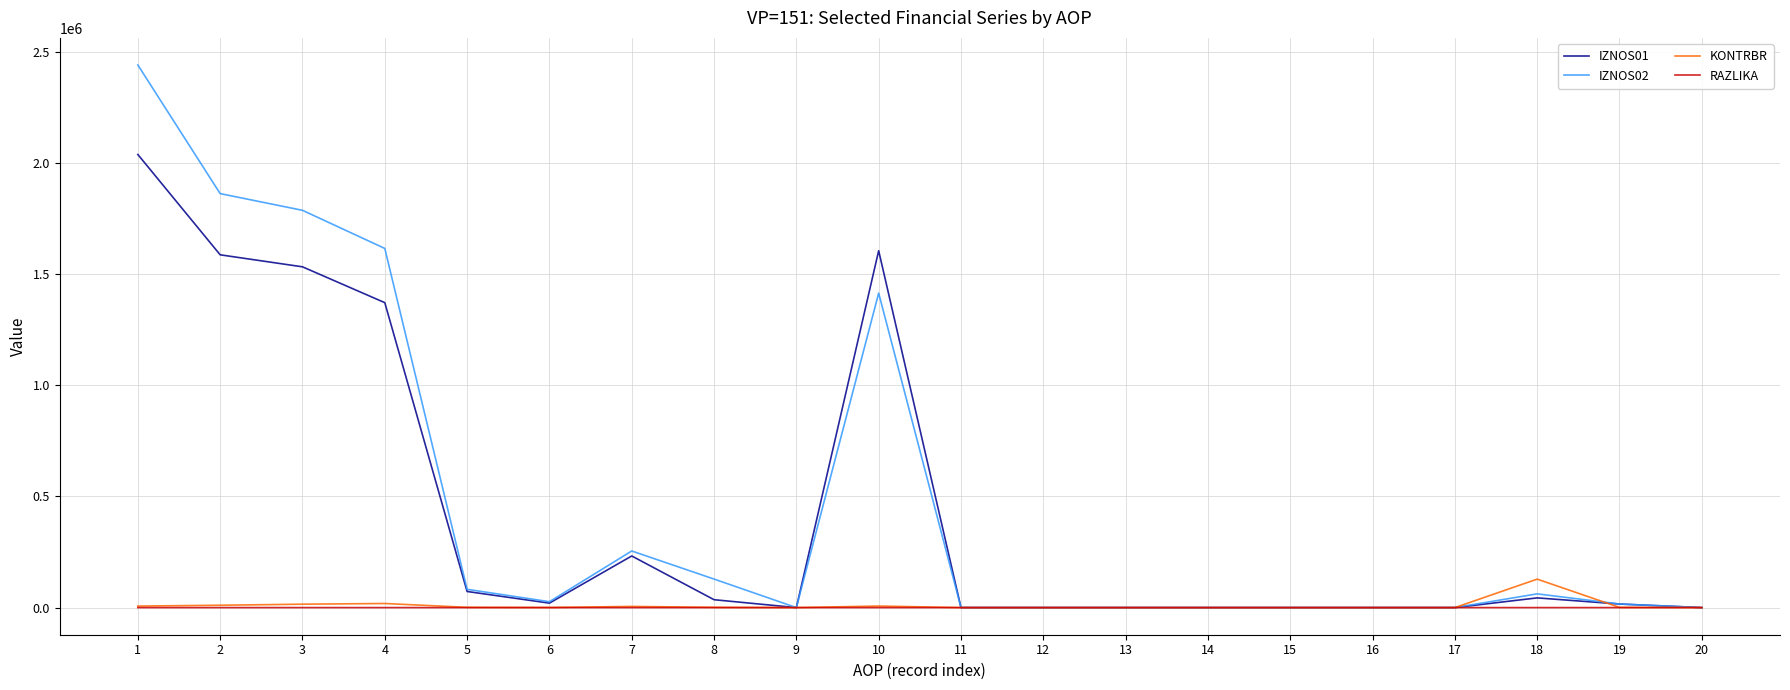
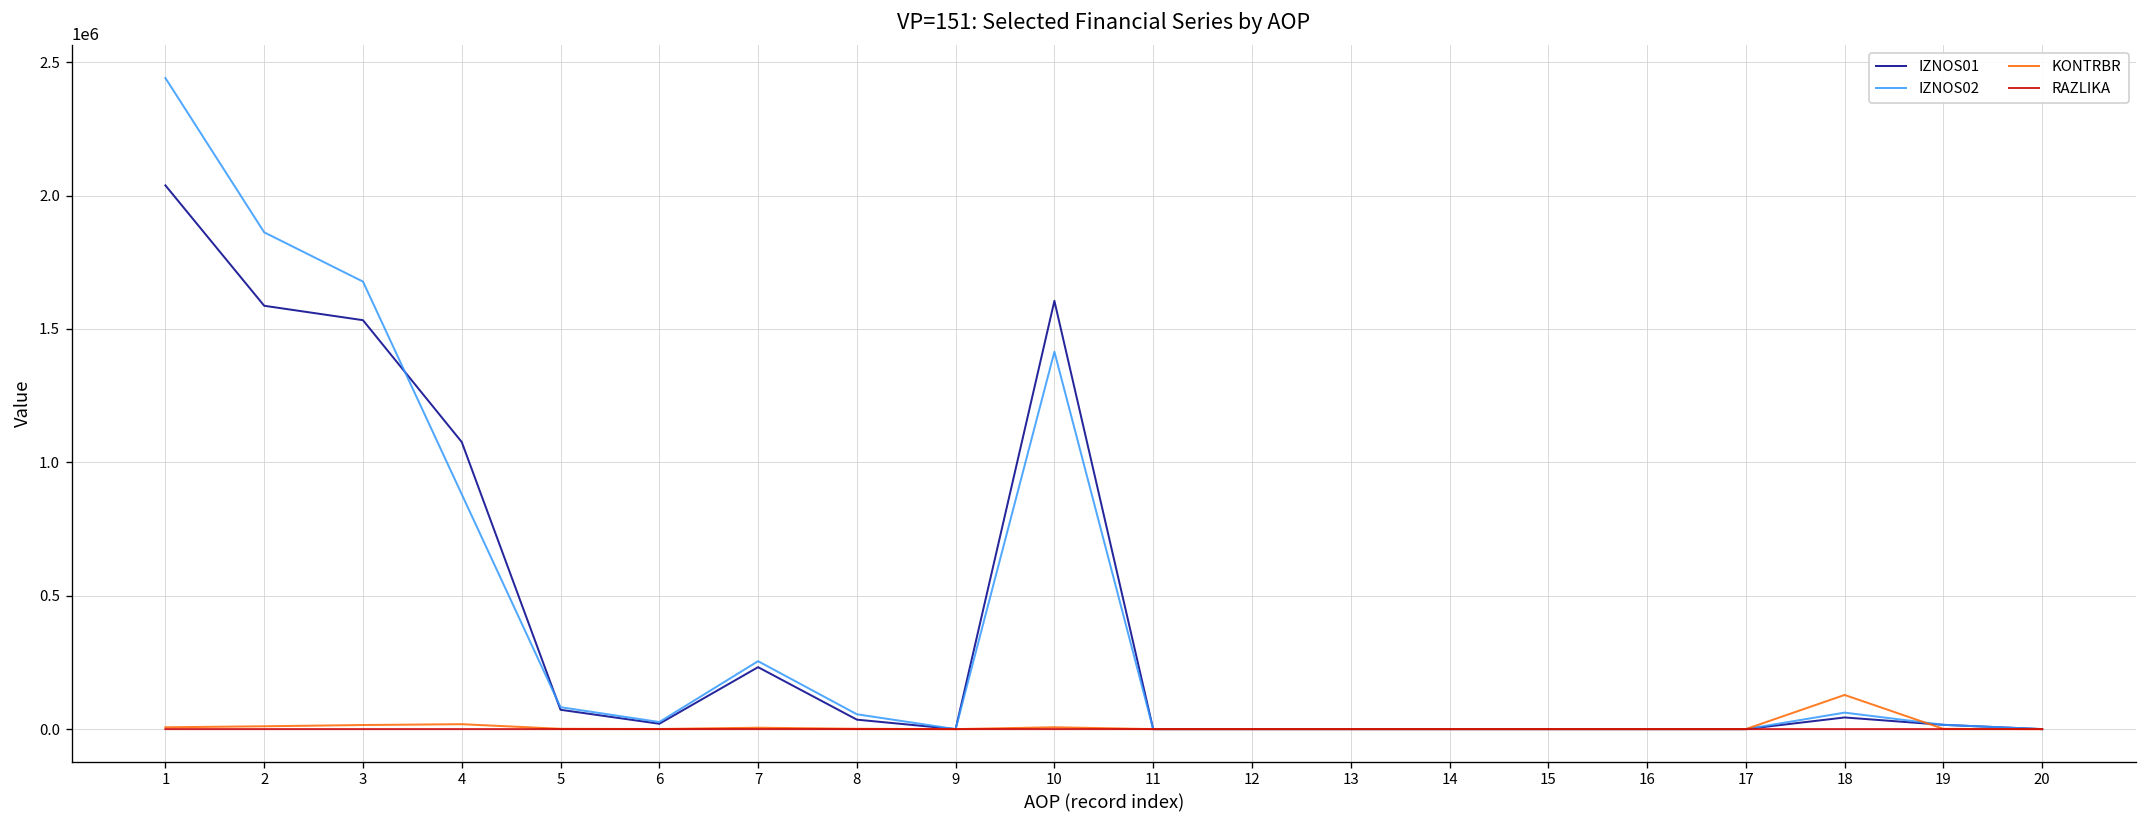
  {
    "IZNOS01": {
      "1": 2040000,
      "2": 1590000,
      "3": 1530000,
-     "4": 1370000,
+     "4": 1080000,
      "7": 230000,
      "8": 40000,
      "10": 1610000,
      "18": 40000
    },
    "IZNOS02": {
      "1": 2440000,
      "2": 1860000,
-     "3": 1790000,
-     "4": 1620000,
+     "3": 1680000,
+     "4": 880000,
      "7": 250000,
-     "8": 130000,
+     "8": 60000,
      "10": 1410000,
      "18": 60000
    },
    "KONTRBR": {
      "3": 20000,
      "4": 20000,
      "18": 130000
    },
    "RAZLIKA": {
      "3": 0,
      "4": 0,
      "18": 0
    }
  }
